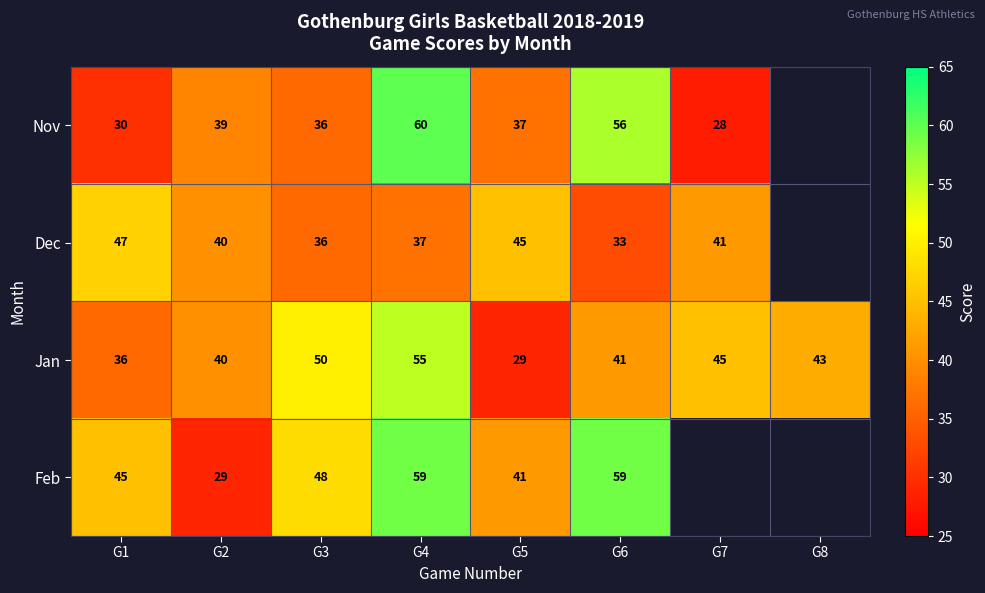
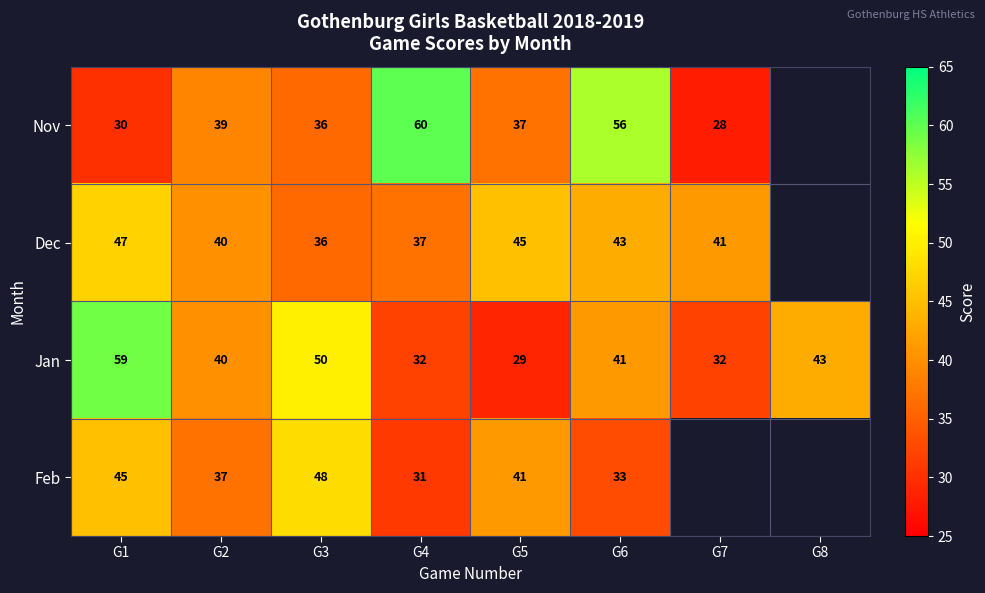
  {
    "Nov": {
      "G1": 30,
      "G2": 39,
      "G3": 36,
      "G4": 60,
      "G5": 37,
      "G6": 56,
      "G7": 28
    },
    "Dec": {
      "G1": 47,
      "G2": 40,
      "G3": 36,
      "G4": 37,
      "G5": 45,
-     "G6": 33,
+     "G6": 43,
      "G7": 41
    },
    "Jan": {
-     "G1": 36,
+     "G1": 59,
      "G2": 40,
      "G3": 50,
-     "G4": 55,
+     "G4": 32,
      "G5": 29,
      "G6": 41,
-     "G7": 45,
+     "G7": 32,
      "G8": 43
    },
    "Feb": {
      "G1": 45,
-     "G2": 29,
+     "G2": 37,
      "G3": 48,
-     "G4": 59,
+     "G4": 31,
      "G5": 41,
-     "G6": 59
+     "G6": 33
    }
  }
